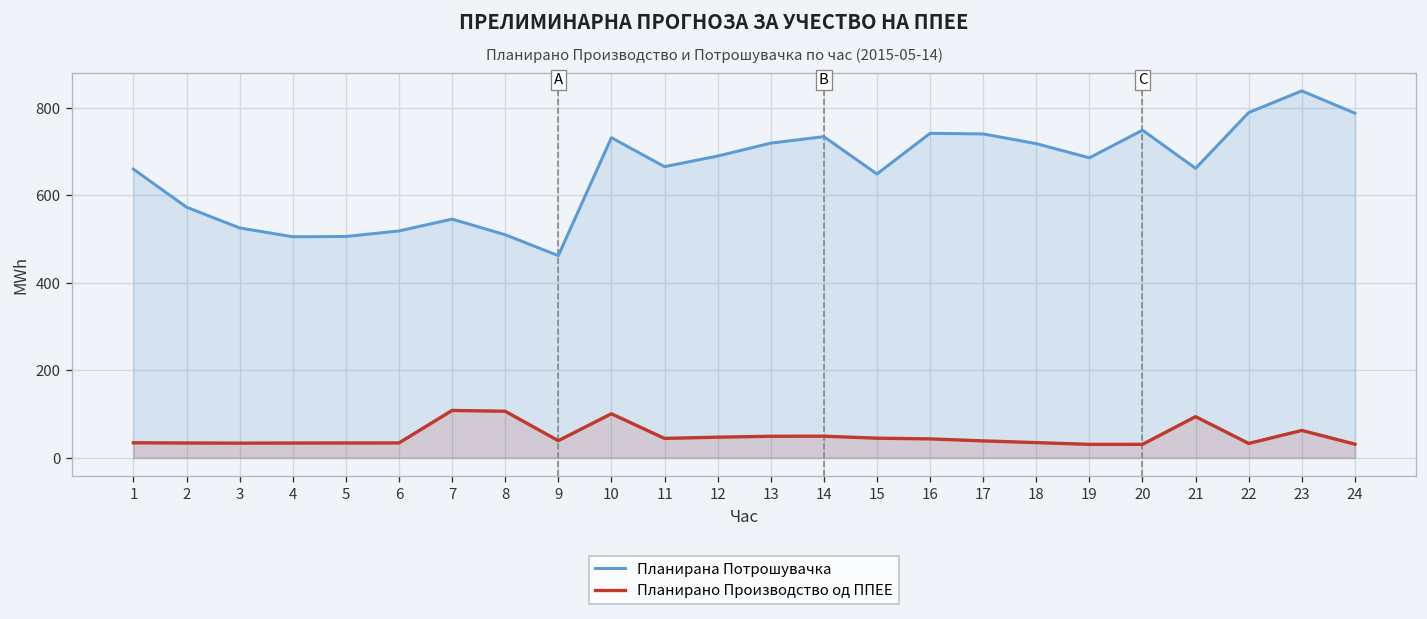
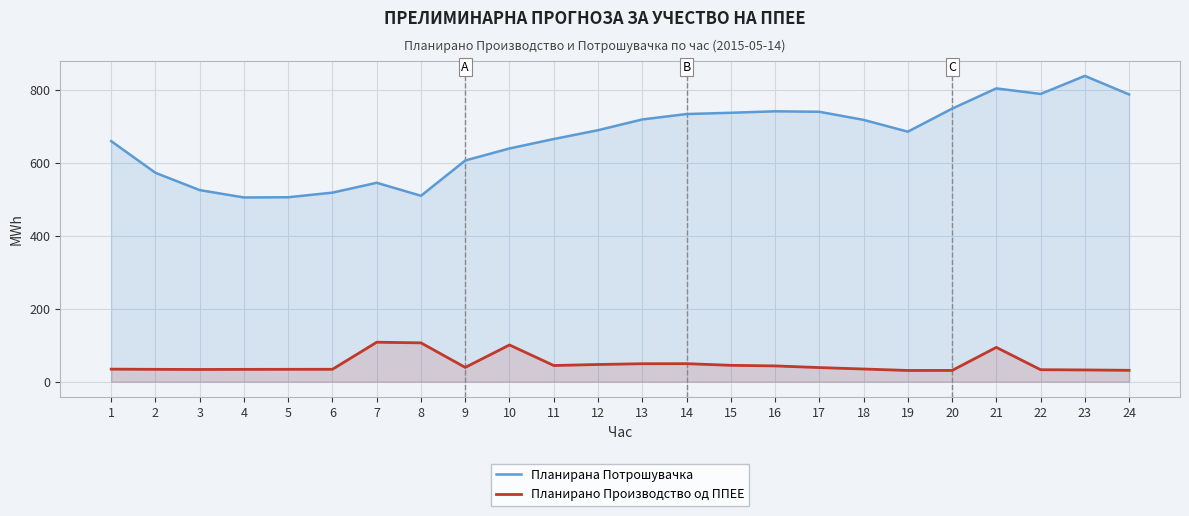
  {
    "Планирана Потрошувачка": {
      "1": 660,
      "2": 570,
      "3": 530,
      "4": 500,
      "5": 510,
      "6": 520,
      "7": 550,
      "8": 510,
-     "9": 460,
-     "10": 730,
+     "9": 610,
+     "10": 640,
      "11": 670,
      "12": 690,
      "13": 720,
      "14": 730,
-     "15": 650,
+     "15": 740,
      "16": 740,
      "17": 740,
      "18": 720,
      "19": 690,
      "20": 750,
-     "21": 660,
+     "21": 800,
      "22": 790,
      "23": 840,
      "24": 790
    },
    "Планирано Производство од ППЕЕ": {
      "1": 30,
      "2": 30,
      "3": 30,
      "4": 30,
      "5": 30,
      "6": 30,
      "7": 110,
      "8": 110,
      "9": 40,
      "10": 100,
      "11": 40,
      "12": 50,
      "13": 50,
      "14": 50,
      "15": 40,
      "16": 40,
      "17": 40,
      "18": 30,
      "19": 30,
      "20": 30,
      "21": 90,
      "22": 30,
-     "23": 60,
+     "23": 30,
      "24": 30
    }
  }
